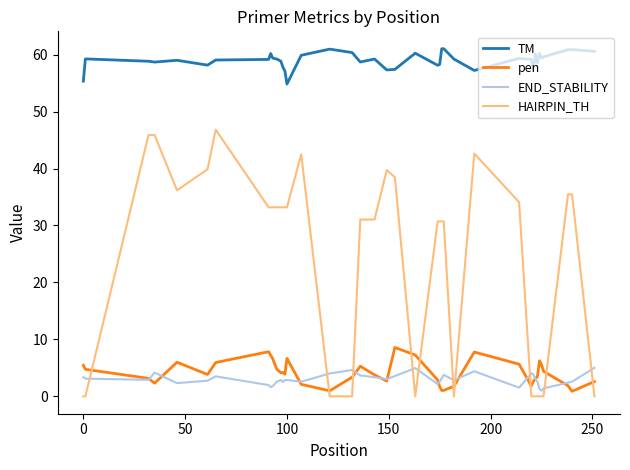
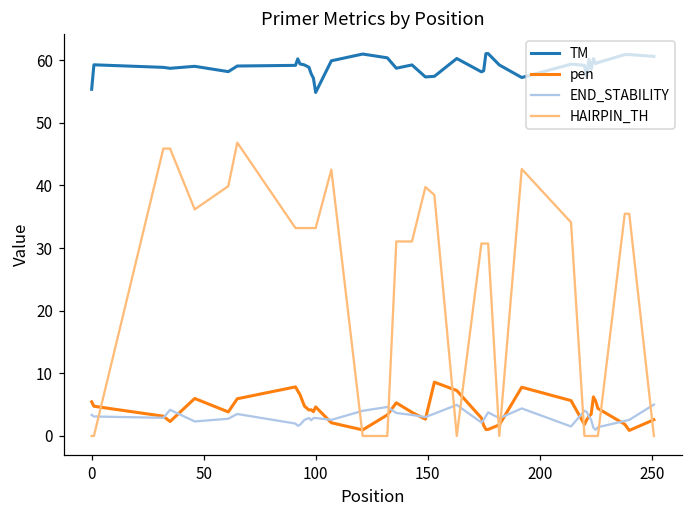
  {
    "TM": {
      "0": 55,
      "100": 55
    },
    "pen": {
      "0": 5,
-     "100": 7
+     "100": 5
    },
    "END_STABILITY": {
      "0": 3,
      "100": 3
    },
    "HAIRPIN_TH": {
      "0": 0,
      "100": 33
    }
  }
